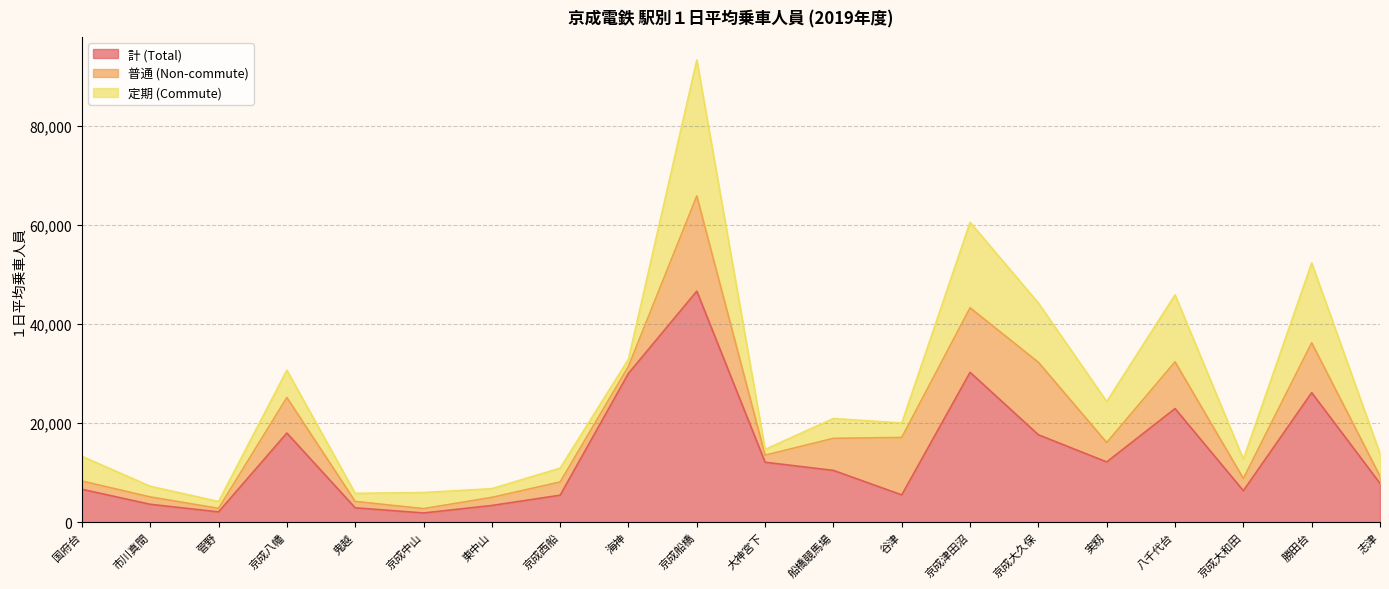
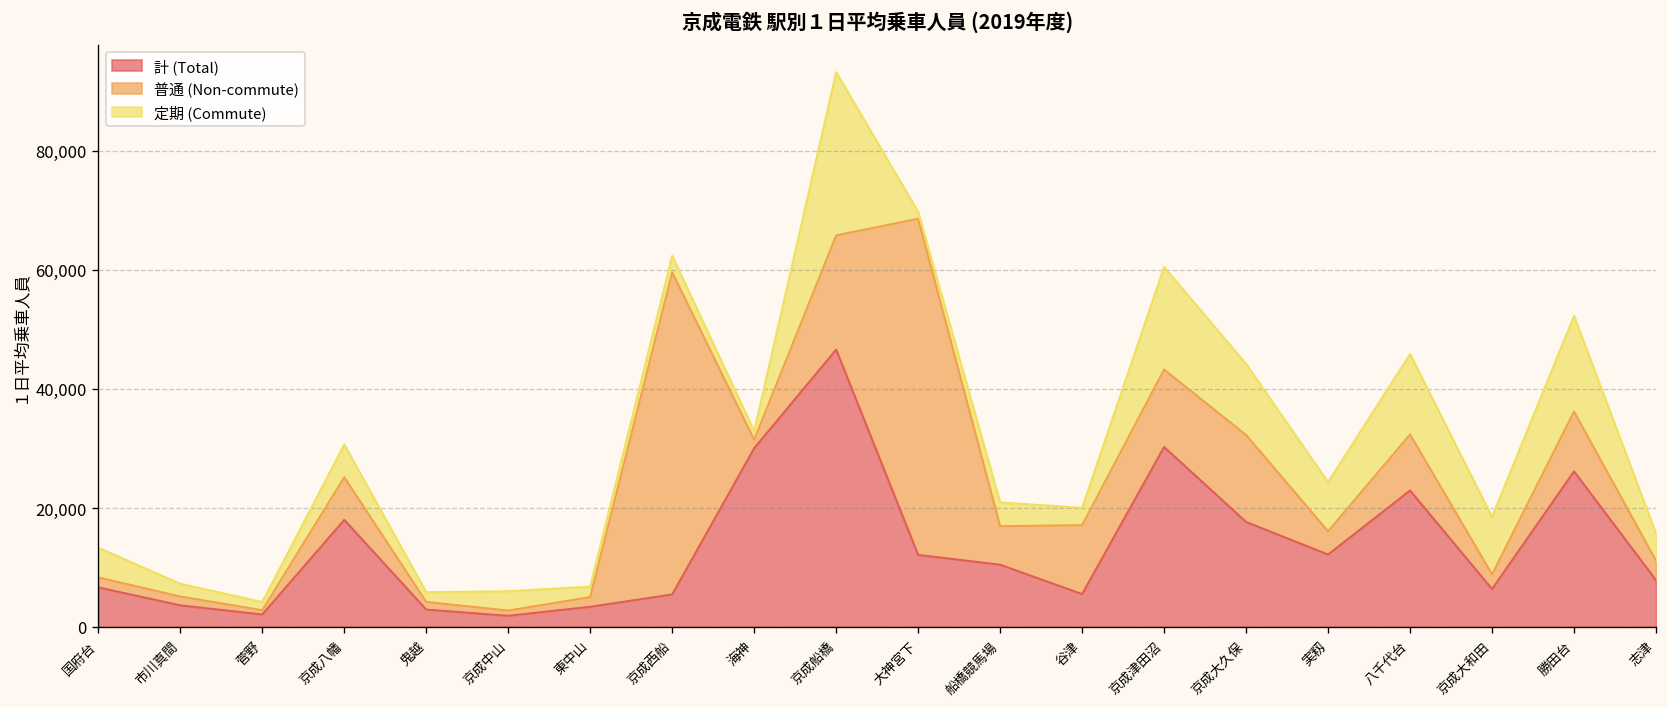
  {
    "計 (Total)": {
      "国府台": "7,000",
      "市川真間": "4,000",
      "菅野": "2,000",
      "京成八幡": "18,000",
      "鬼越": "3,000",
      "京成中山": "2,000",
      "東中山": "3,000",
      "京成西船": "5,000",
      "海神": "30,000",
      "京成船橋": "47,000",
      "大神宮下": "12,000",
      "船橋競馬場": "10,000",
      "谷津": "6,000",
      "京成津田沼": "30,000",
      "京成大久保": "18,000",
      "実籾": "12,000",
      "八千代台": "23,000",
      "京成大和田": "6,000",
      "勝田台": "26,000",
      "志津": "8,000"
    },
    "普通 (Non-commute)": {
      "国府台": "2,000",
      "市川真間": "1,000",
      "菅野": "1,000",
      "京成八幡": "7,000",
      "鬼越": "1,000",
      "京成中山": "1,000",
      "東中山": "2,000",
-     "京成西船": "3,000",
+     "京成西船": "54,000",
      "海神": "1,000",
      "京成船橋": "19,000",
-     "大神宮下": "1,000",
+     "大神宮下": "56,000",
      "船橋競馬場": "6,000",
      "谷津": "12,000",
      "京成津田沼": "13,000",
      "京成大久保": "15,000",
      "実籾": "4,000",
      "八千代台": "9,000",
      "京成大和田": "2,000",
      "勝田台": "10,000",
-     "志津": "1,000"
+     "志津": "3,000"
    },
    "定期 (Commute)": {
      "国府台": "5,000",
      "市川真間": "2,000",
      "菅野": "1,000",
      "京成八幡": "6,000",
      "鬼越": "2,000",
      "京成中山": "3,000",
      "東中山": "2,000",
      "京成西船": "3,000",
      "海神": "1,000",
      "京成船橋": "27,000",
      "大神宮下": "1,000",
      "船橋競馬場": "4,000",
      "谷津": "3,000",
      "京成津田沼": "17,000",
      "京成大久保": "12,000",
      "実籾": "8,000",
      "八千代台": "14,000",
-     "京成大和田": "4,000",
+     "京成大和田": "10,000",
      "勝田台": "16,000",
      "志津": "5,000"
    }
  }
